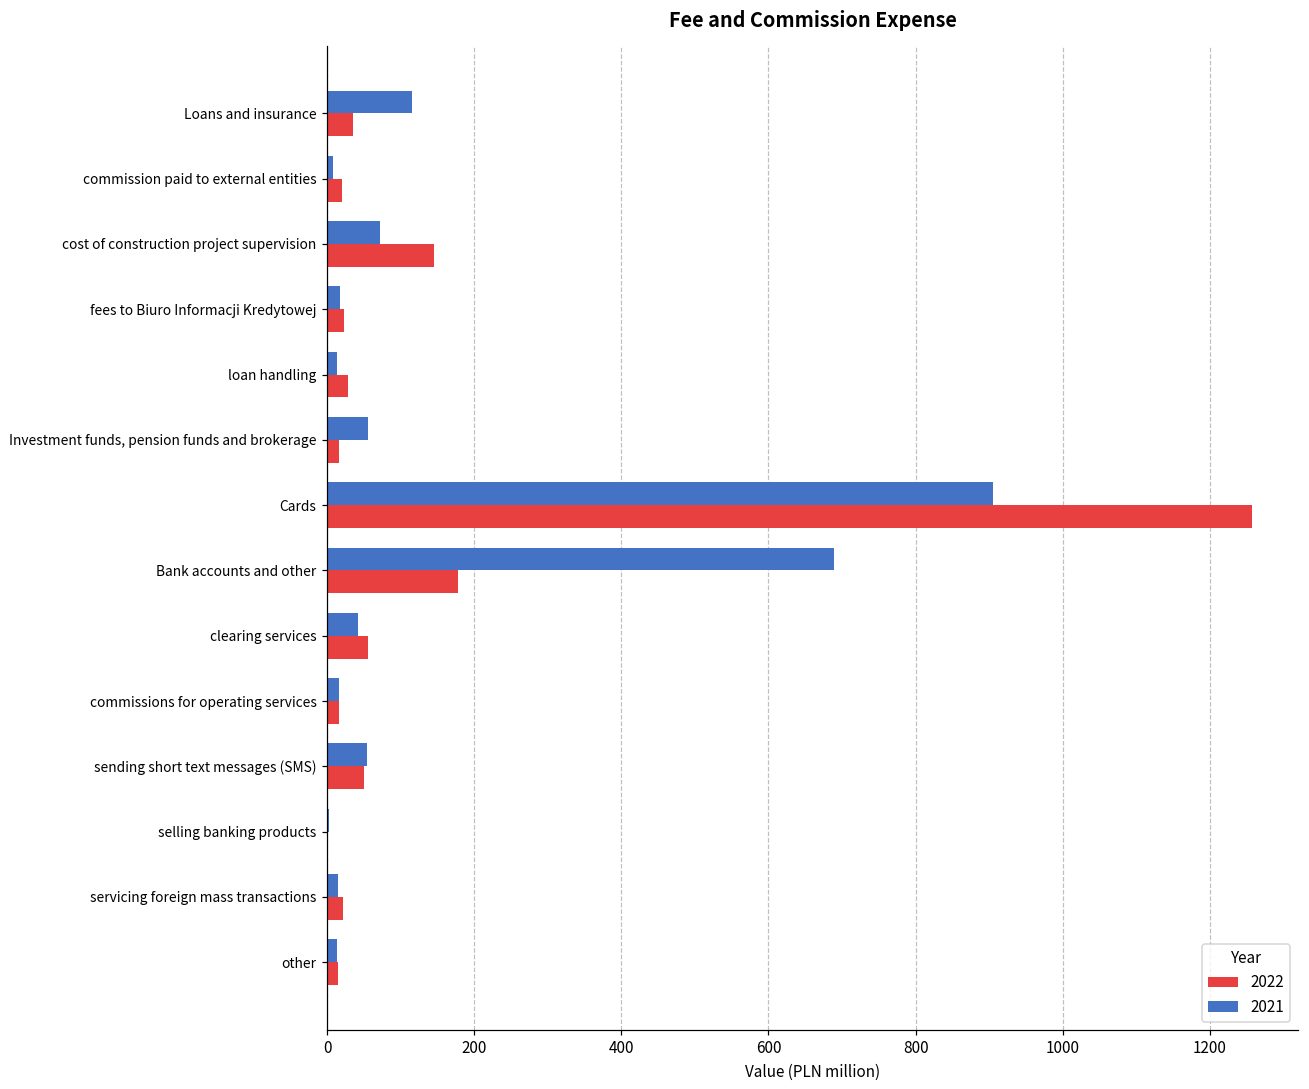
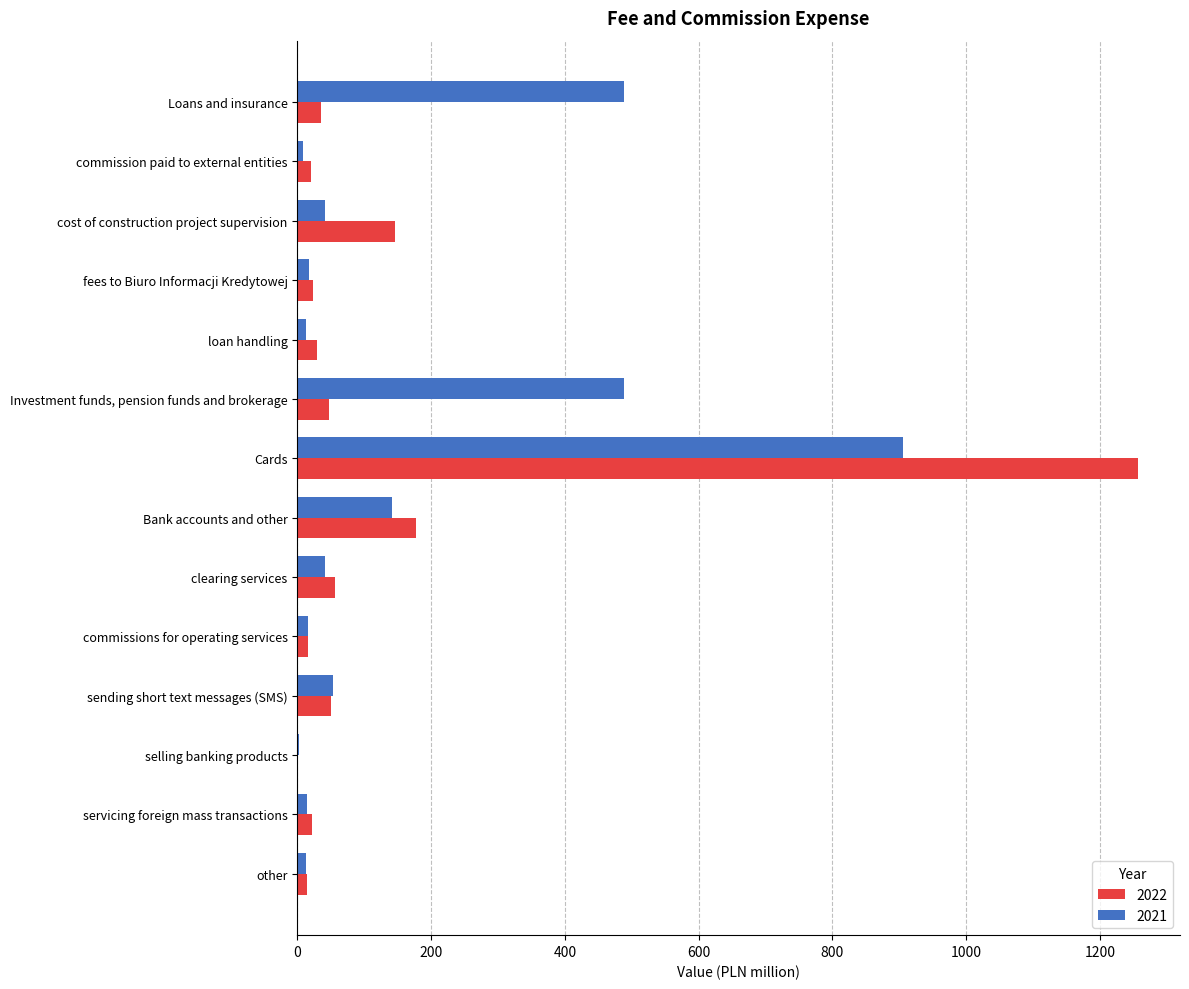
  {
    "2022": {
      "Loans and insurance": 40,
      "commission paid to external entities": 20,
      "cost of construction project supervision": 150,
      "fees to Biuro Informacji Kredytowej": 20,
      "loan handling": 30,
-     "Investment funds, pension funds and brokerage": 20,
+     "Investment funds, pension funds and brokerage": 50,
      "Cards": 1260,
      "Bank accounts and other": 180,
      "clearing services": 60,
      "commissions for operating services": 20,
      "sending short text messages (SMS)": 50,
      "servicing foreign mass transactions": 20,
      "other": 20
    },
    "2021": {
-     "Loans and insurance": 120,
+     "Loans and insurance": 490,
      "commission paid to external entities": 10,
-     "cost of construction project supervision": 70,
+     "cost of construction project supervision": 40,
      "fees to Biuro Informacji Kredytowej": 20,
      "loan handling": 10,
-     "Investment funds, pension funds and brokerage": 60,
+     "Investment funds, pension funds and brokerage": 490,
      "Cards": 910,
-     "Bank accounts and other": 690,
+     "Bank accounts and other": 140,
      "clearing services": 40,
      "commissions for operating services": 20,
      "sending short text messages (SMS)": 50,
      "servicing foreign mass transactions": 20,
      "other": 10
    }
  }
